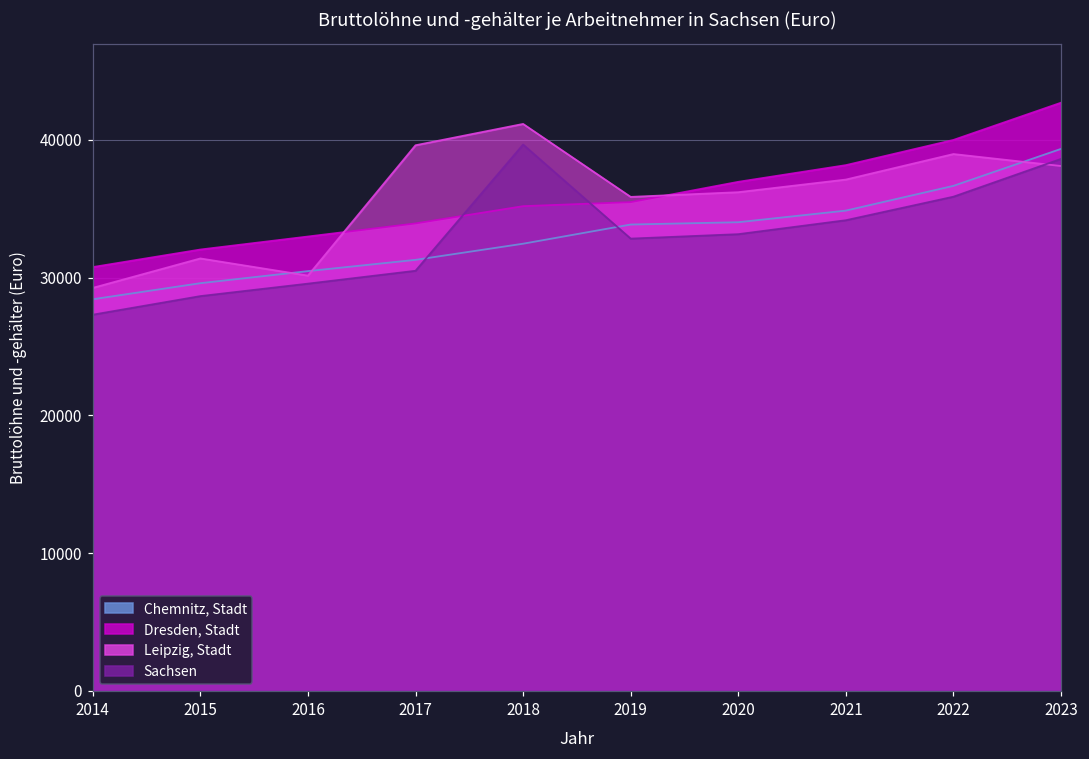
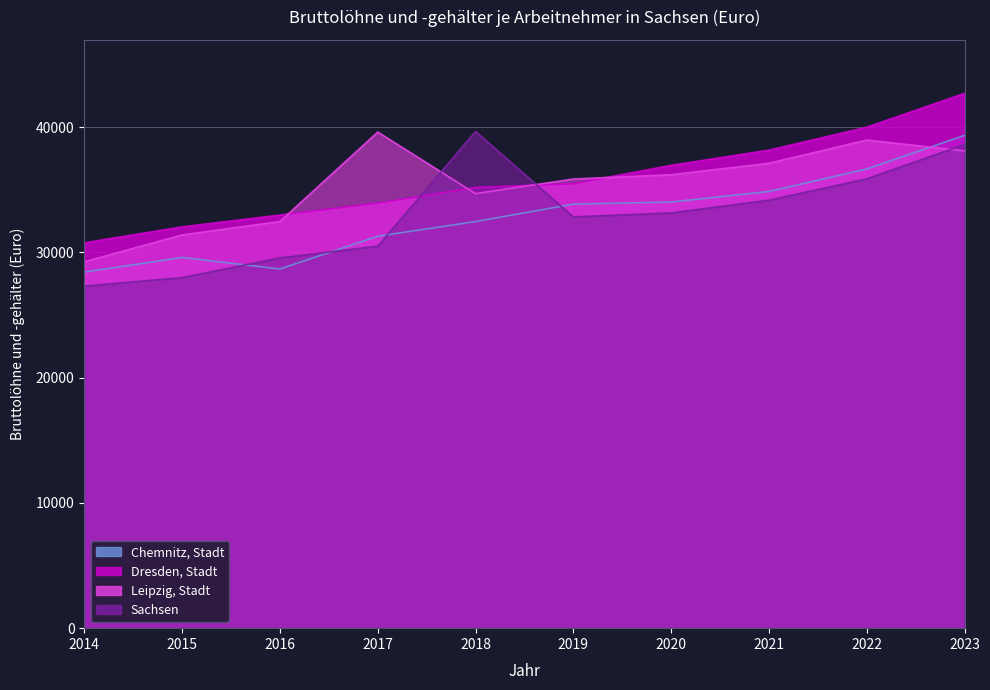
  {
    "Chemnitz, Stadt": {
      "2014": 28400,
      "2015": 29600,
-     "2016": 30500,
+     "2016": 28700,
      "2017": 31300,
      "2018": 32500,
      "2019": 33900,
      "2020": 34000,
      "2021": 34900,
      "2022": 36700,
      "2023": 39300
    },
    "Dresden, Stadt": {
      "2014": 30800,
      "2015": 32000,
      "2016": 33000,
      "2017": 33900,
      "2018": 35200,
      "2019": 35500,
      "2020": 36900,
      "2021": 38200,
      "2022": 40000,
      "2023": 42700
    },
    "Leipzig, Stadt": {
      "2014": 29300,
      "2015": 31400,
-     "2016": 30100,
+     "2016": 32500,
      "2017": 39600,
-     "2018": 41100,
+     "2018": 34700,
      "2019": 35900,
      "2020": 36200,
      "2021": 37100,
      "2022": 39000,
      "2023": 38100
    },
    "Sachsen": {
      "2014": 27300,
-     "2015": 28700,
+     "2015": 28000,
      "2016": 29600,
      "2017": 30500,
      "2018": 39700,
      "2019": 32800,
      "2020": 33200,
      "2021": 34200,
      "2022": 35900,
      "2023": 38600
    }
  }
